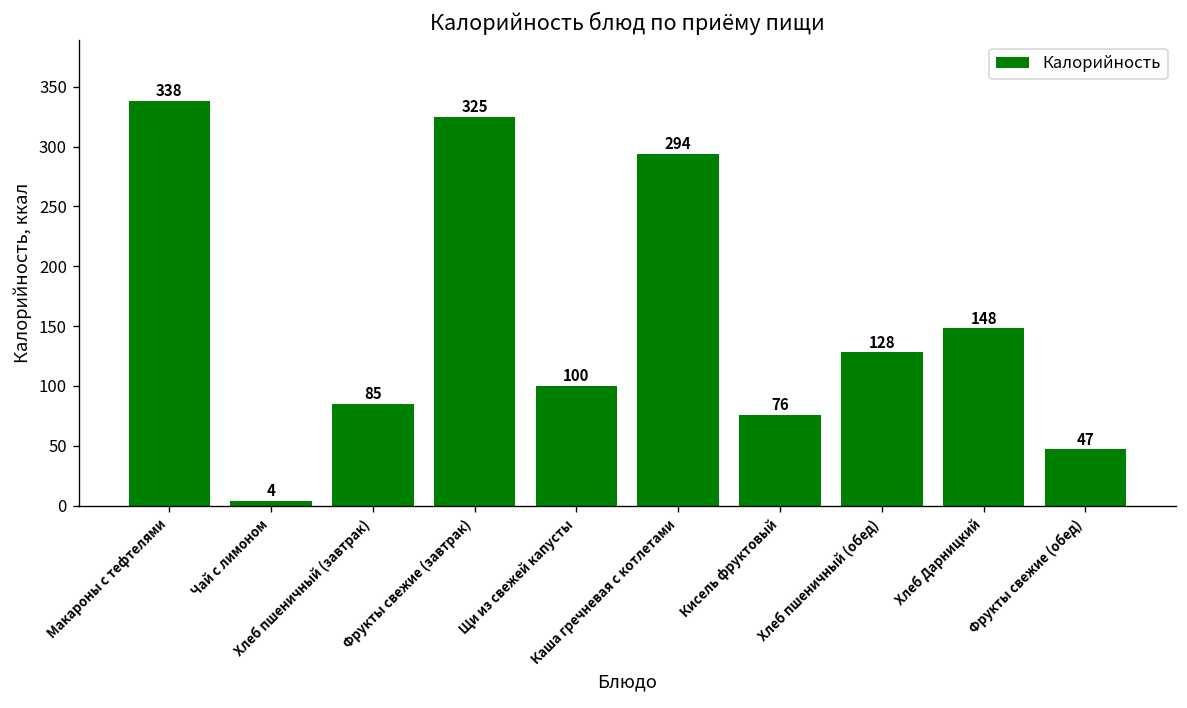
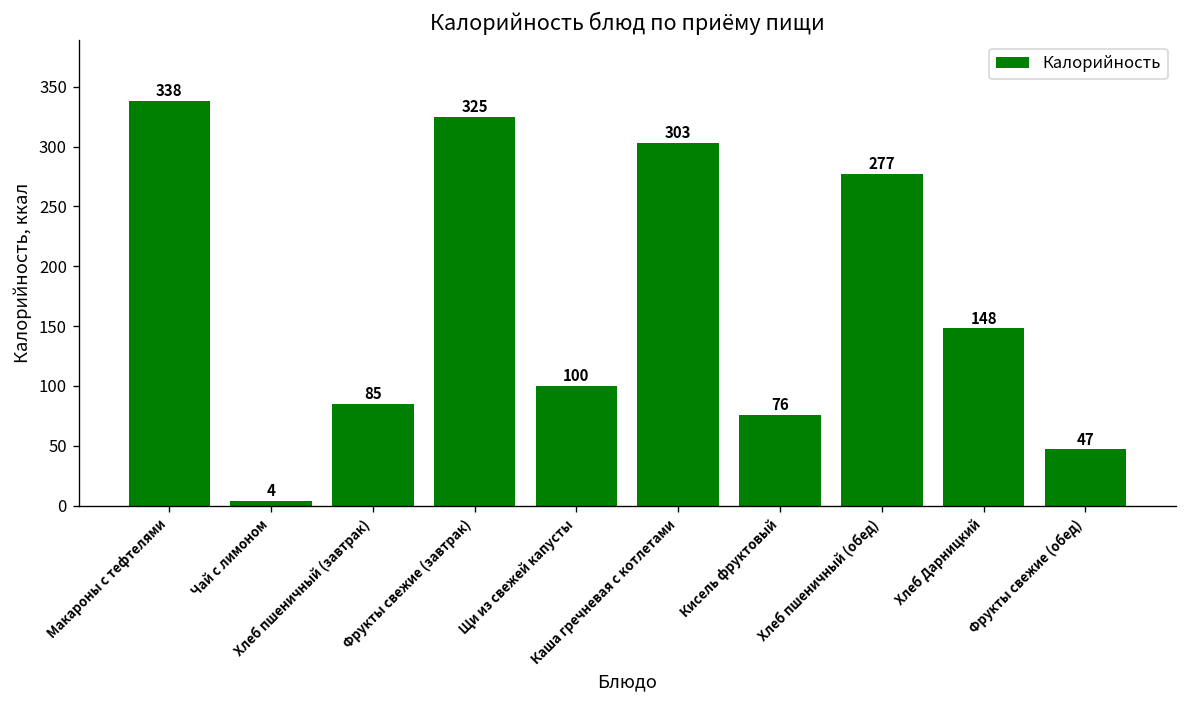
  {
    "Макароны с тефтелями": 338,
    "Чай с лимоном": 4,
    "Хлеб пшеничный (завтрак)": 85,
    "Фрукты свежие (завтрак)": 325,
    "Щи из свежей капусты": 100,
-   "Каша гречневая с котлетами": 294,
+   "Каша гречневая с котлетами": 303,
    "Кисель фруктовый": 76,
-   "Хлеб пшеничный (обед)": 128,
+   "Хлеб пшеничный (обед)": 277,
    "Хлеб Дарницкий": 148,
    "Фрукты свежие (обед)": 47
  }
